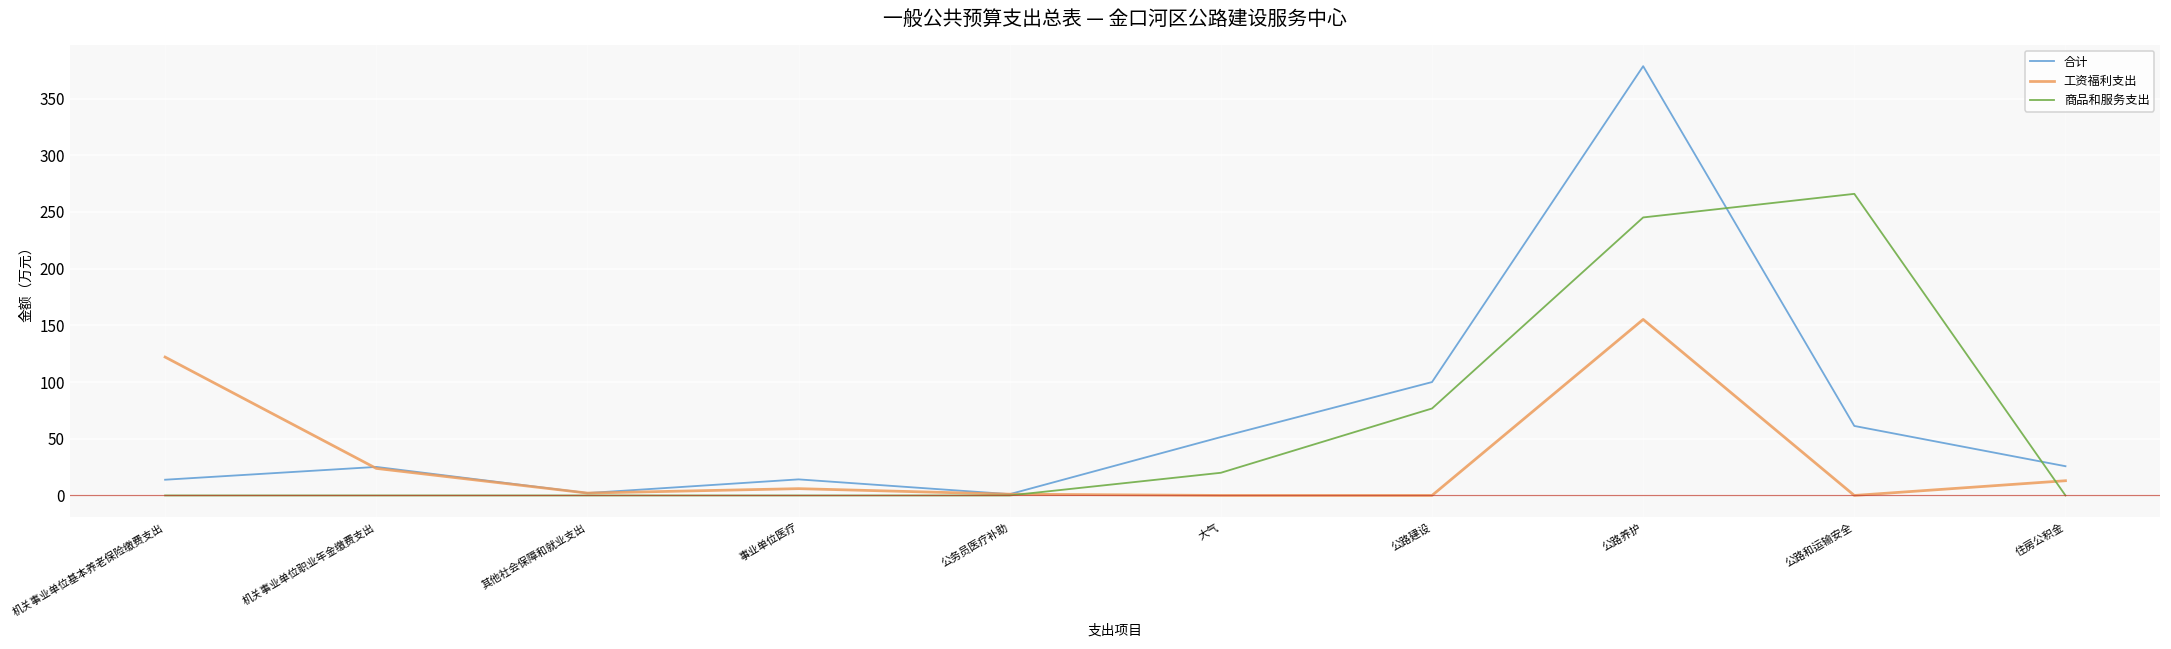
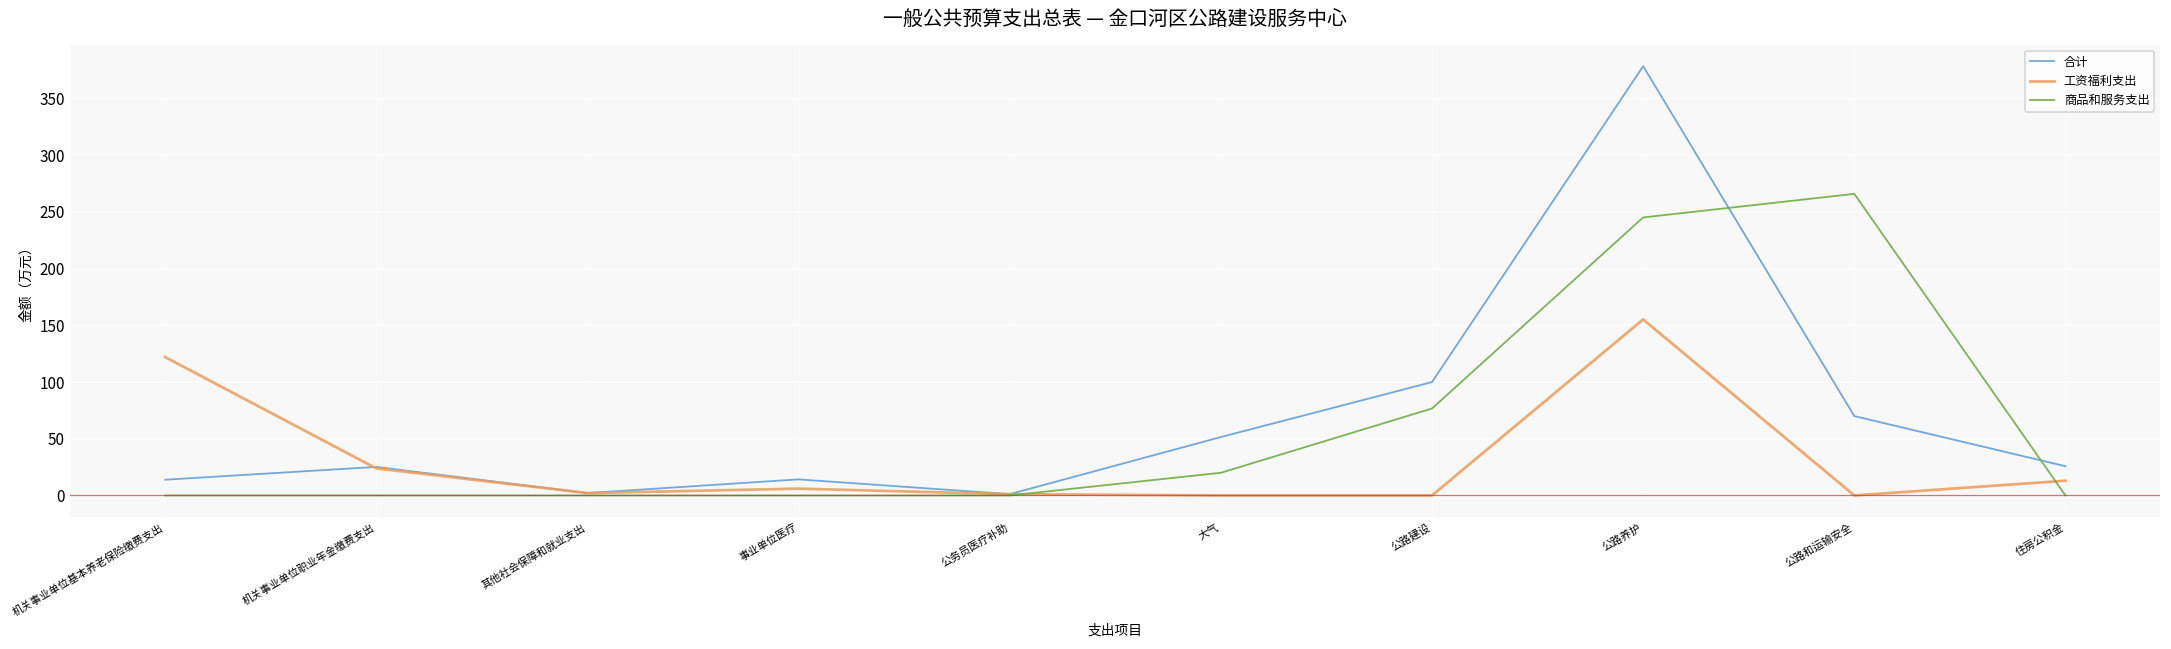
  {
    "合计": {
      "机关事业单位基本养老保险缴费支出": 14,
      "事业单位医疗": 14,
      "大气": 52,
      "公路建设": 100,
      "公路养护": 379,
-     "公路和运输安全": 61,
+     "公路和运输安全": 70,
      "住房公积金": 26
    },
    "工资福利支出": {
      "机关事业单位基本养老保险缴费支出": 122,
      "事业单位医疗": 6,
      "大气": 0,
      "公路建设": 0,
      "公路养护": 155,
      "公路和运输安全": 0,
      "住房公积金": 13
    },
    "商品和服务支出": {
      "机关事业单位基本养老保险缴费支出": 0,
      "机关事业单位职业年金缴费支出": 0,
      "事业单位医疗": 0,
      "大气": 20,
      "公路建设": 77,
      "公路养护": 245,
      "公路和运输安全": 266,
      "住房公积金": 0
    }
  }
